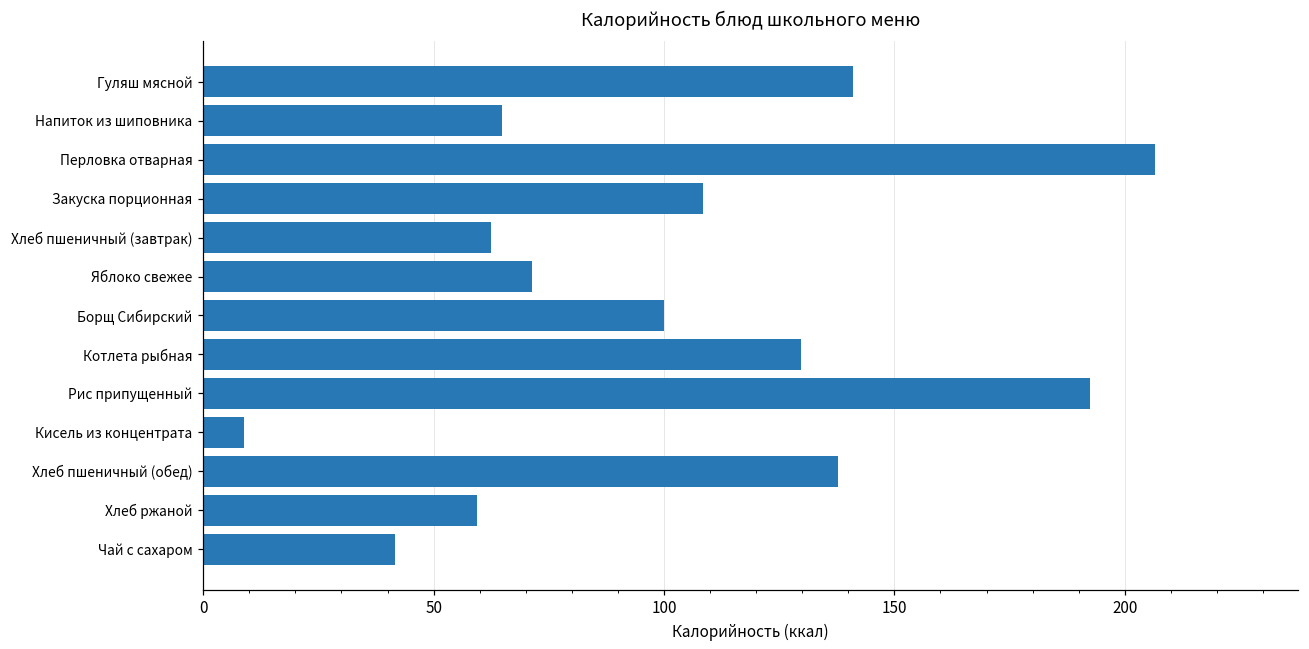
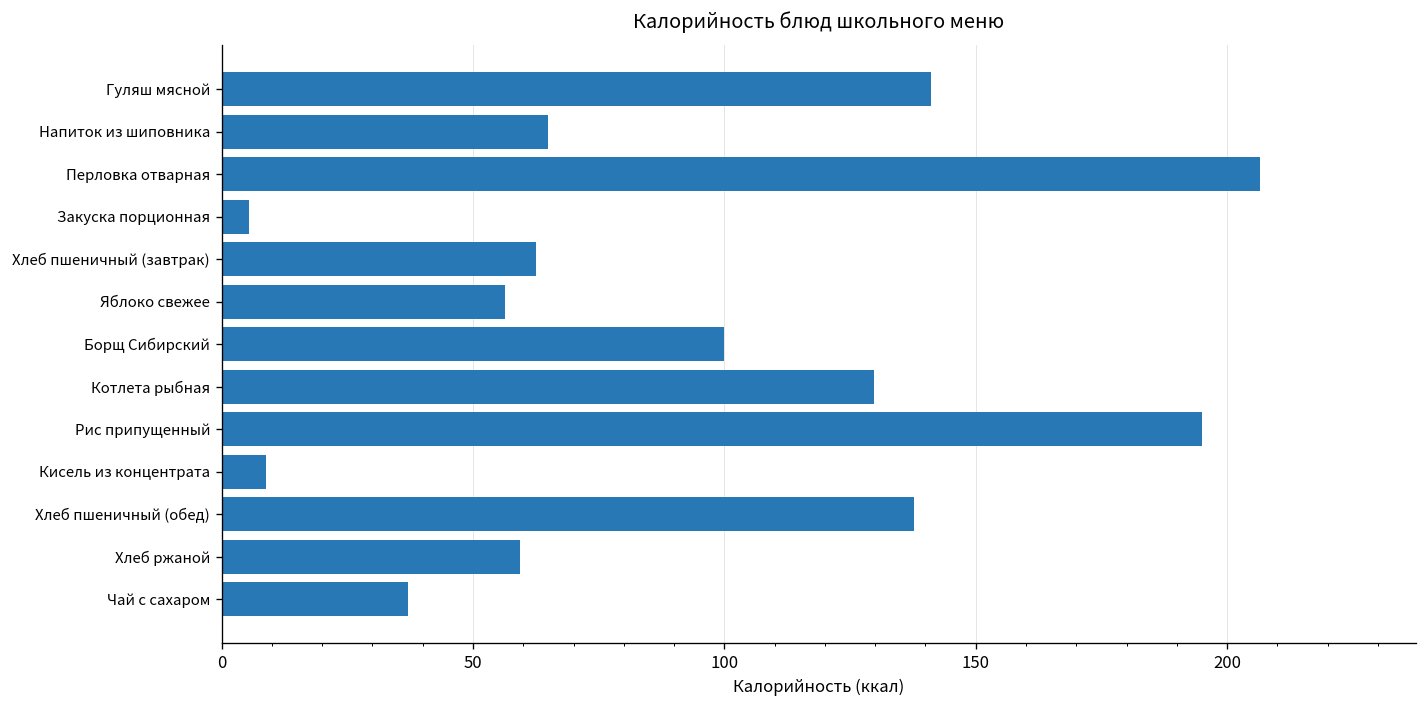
  {
    "Гуляш мясной": 141,
    "Напиток из шиповника": 65,
    "Перловка отварная": 207,
-   "Закуска порционная": 109,
+   "Закуска порционная": 6,
    "Хлеб пшеничный (завтрак)": 63,
-   "Яблоко свежее": 71,
+   "Яблоко свежее": 56,
    "Борщ Сибирский": 100,
    "Котлета рыбная": 130,
-   "Рис припущенный": 192,
+   "Рис припущенный": 195,
    "Кисель из концентрата": 9,
    "Хлеб пшеничный (обед)": 138,
    "Хлеб ржаной": 59,
-   "Чай с сахаром": 42
+   "Чай с сахаром": 37
  }
